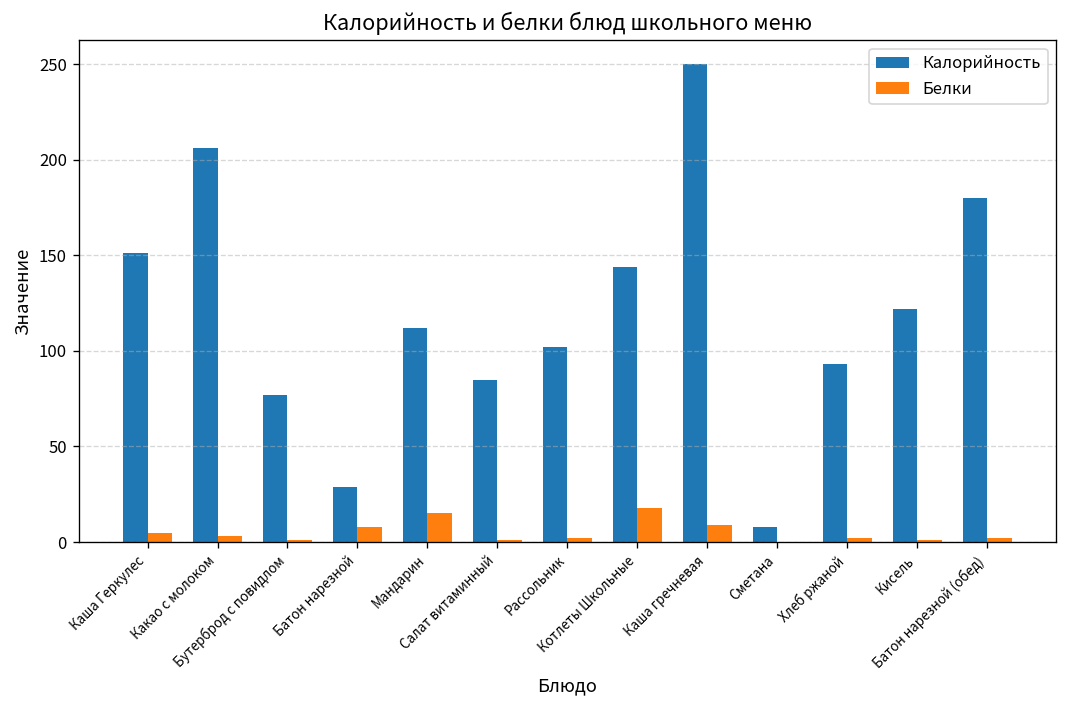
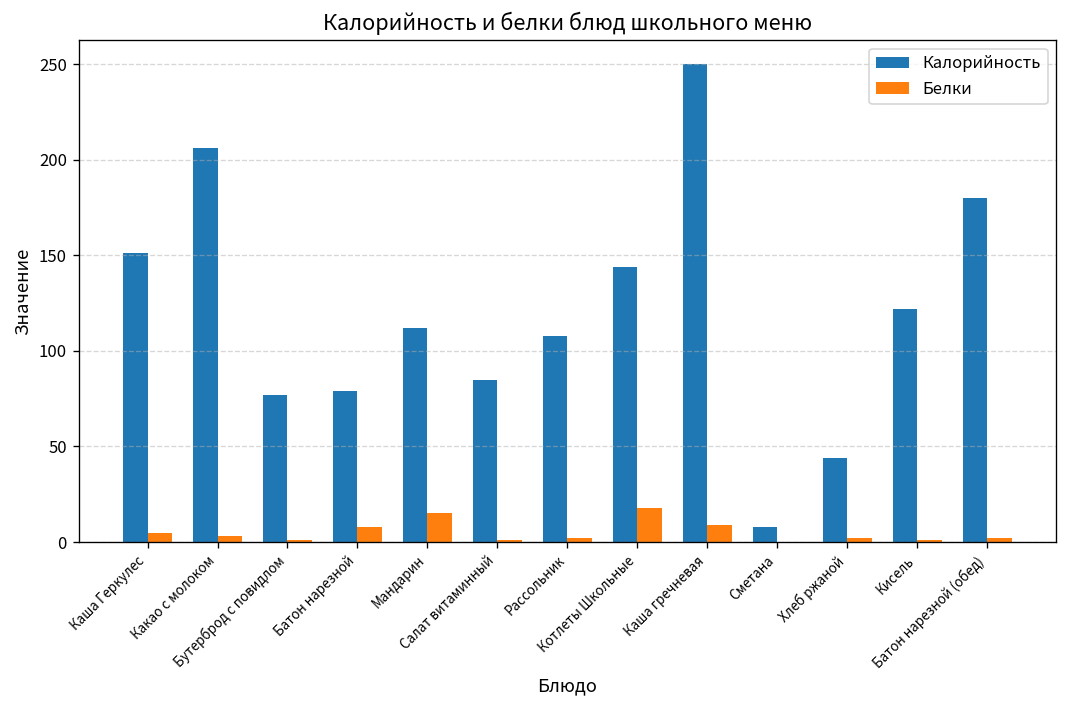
  {
    "Калорийность": {
      "Каша Геркулес": 151,
      "Какао с молоком": 206,
      "Бутерброд с повидлом": 77,
-     "Батон нарезной": 29,
+     "Батон нарезной": 79,
      "Мандарин": 112,
      "Салат витаминный": 85,
-     "Рассольник": 102,
+     "Рассольник": 108,
      "Котлеты Школьные": 144,
      "Каша гречневая": 250,
      "Сметана": 8,
-     "Хлеб ржаной": 93,
+     "Хлеб ржаной": 44,
      "Кисель": 122,
      "Батон нарезной (обед)": 180
    },
    "Белки": {
      "Каша Геркулес": 5,
      "Какао с молоком": 3,
      "Батон нарезной": 8,
      "Мандарин": 15,
      "Рассольник": 2,
      "Котлеты Школьные": 18,
      "Каша гречневая": 9,
      "Сметана": 0,
      "Хлеб ржаной": 2,
      "Батон нарезной (обед)": 2
    }
  }
